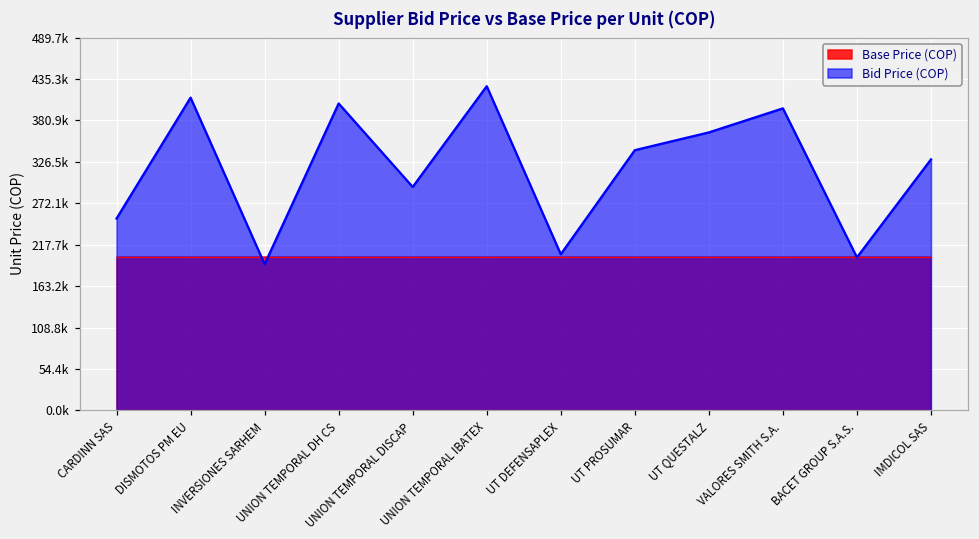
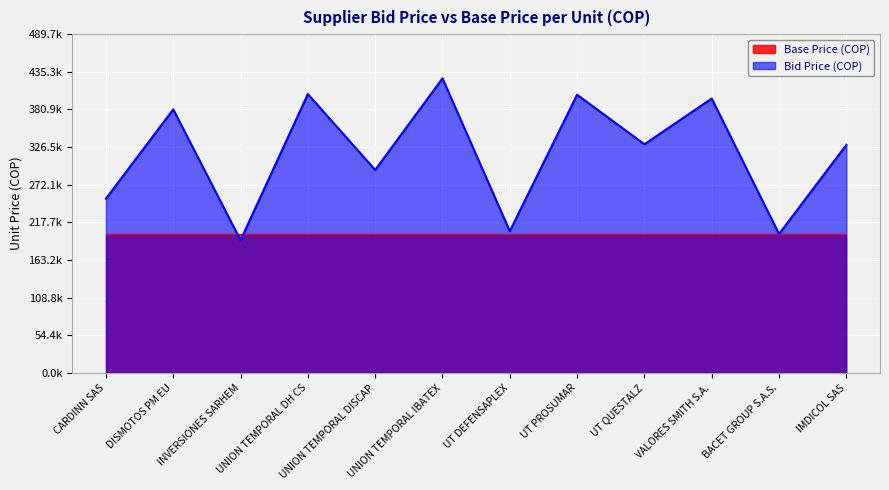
  {
    "Base Price (COP)": {
      "CARDINN SAS": 200000,
      "DISMOTOS PM EU": 200000,
      "INVERSIONES SARHEM": 200000,
      "UNION TEMPORAL DH CS": 200000,
      "UNION TEMPORAL DISCAP": 200000,
      "UNION TEMPORAL IBATEX": 200000,
      "UT PROSUMAR": 200000,
      "UT QUESTALZ": 200000,
      "VALORES SMITH S.A.": 200000,
      "IMDICOL SAS": 200000
    },
    "Bid Price (COP)": {
      "CARDINN SAS": 250000,
-     "DISMOTOS PM EU": 410000,
+     "DISMOTOS PM EU": 380000,
      "INVERSIONES SARHEM": 190000,
      "UNION TEMPORAL DH CS": 400000,
      "UNION TEMPORAL DISCAP": 290000,
      "UNION TEMPORAL IBATEX": 430000,
-     "UT PROSUMAR": 340000,
-     "UT QUESTALZ": 370000,
+     "UT PROSUMAR": 400000,
+     "UT QUESTALZ": 330000,
      "VALORES SMITH S.A.": 400000,
      "IMDICOL SAS": 330000
    }
  }
